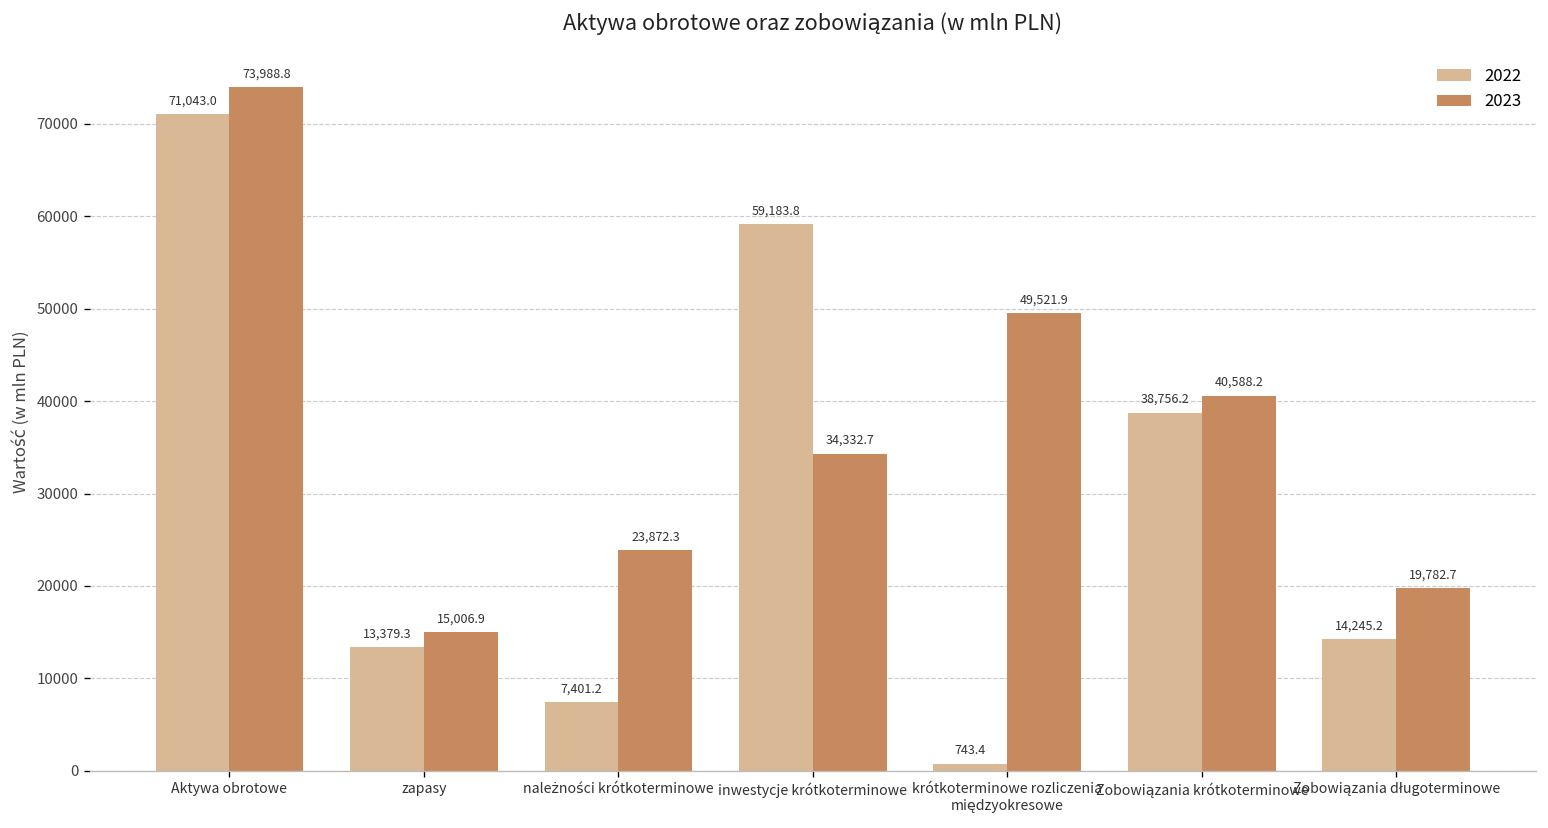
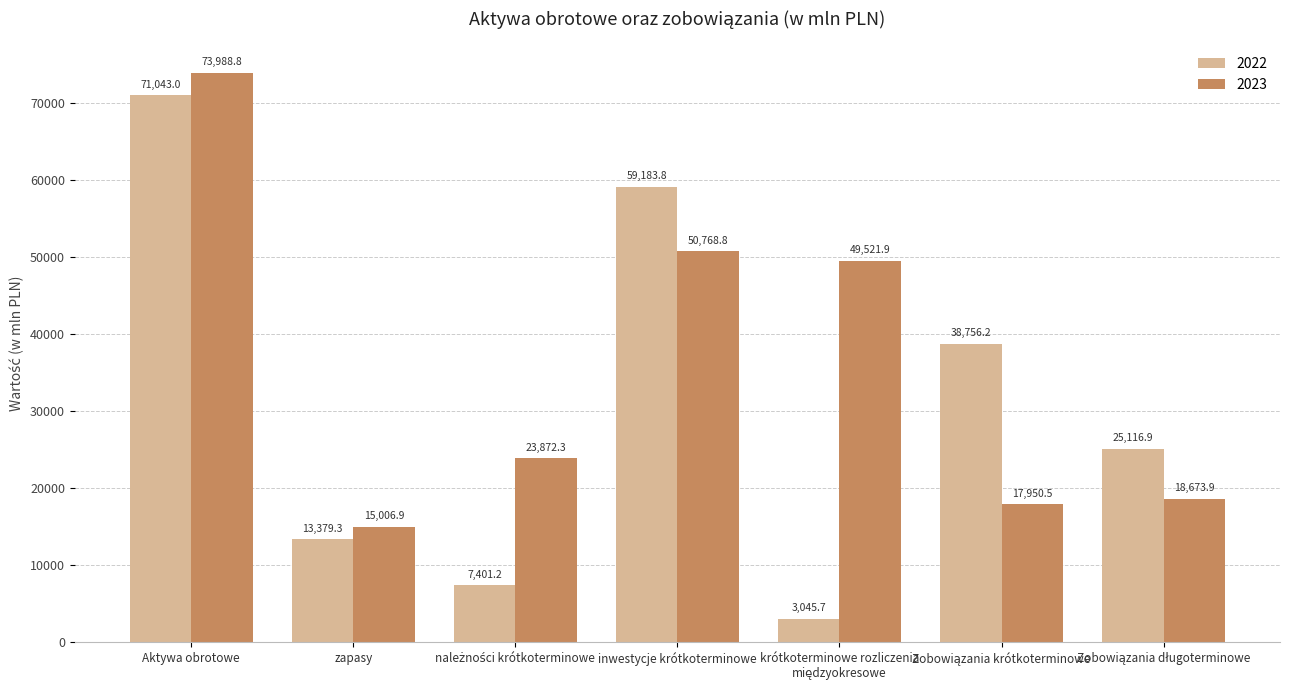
  {
    "2022": {
      "Aktywa obrotowe": "71,043.0",
      "zapasy": "13,379.3",
      "należności krótkoterminowe": "7,401.2",
      "inwestycje krótkoterminowe": "59,183.8",
-     "krótkoterminowe rozliczenia międzyokresowe": "743.4",
+     "krótkoterminowe rozliczenia międzyokresowe": "3,045.7",
      "Zobowiązania krótkoterminowe": "38,756.2",
-     "Zobowiązania długoterminowe": "14,245.2"
+     "Zobowiązania długoterminowe": "25,116.9"
    },
    "2023": {
      "Aktywa obrotowe": "73,988.8",
      "zapasy": "15,006.9",
      "należności krótkoterminowe": "23,872.3",
-     "inwestycje krótkoterminowe": "34,332.7",
+     "inwestycje krótkoterminowe": "50,768.8",
      "krótkoterminowe rozliczenia międzyokresowe": "49,521.9",
-     "Zobowiązania krótkoterminowe": "40,588.2",
-     "Zobowiązania długoterminowe": "19,782.7"
+     "Zobowiązania krótkoterminowe": "17,950.5",
+     "Zobowiązania długoterminowe": "18,673.9"
    }
  }
